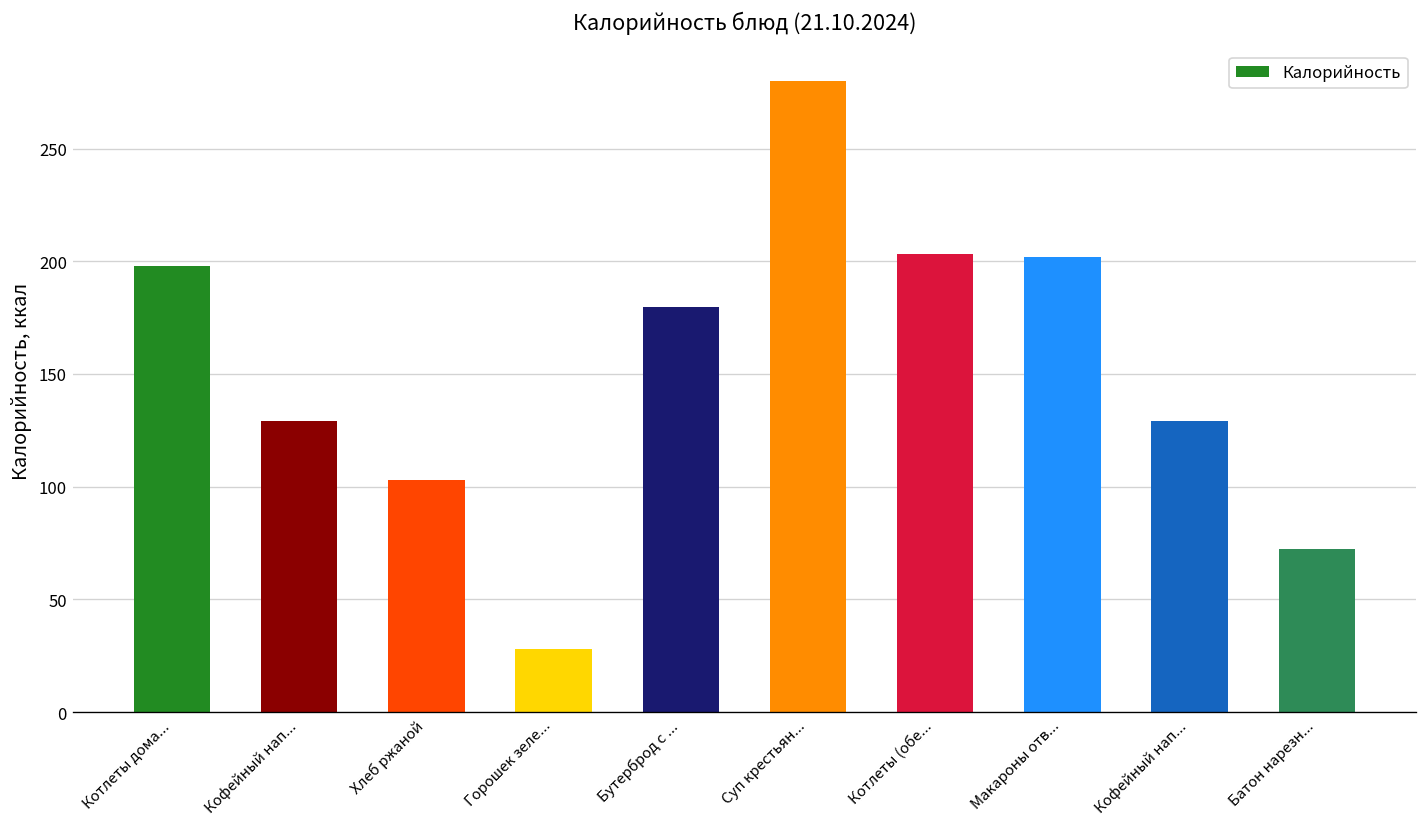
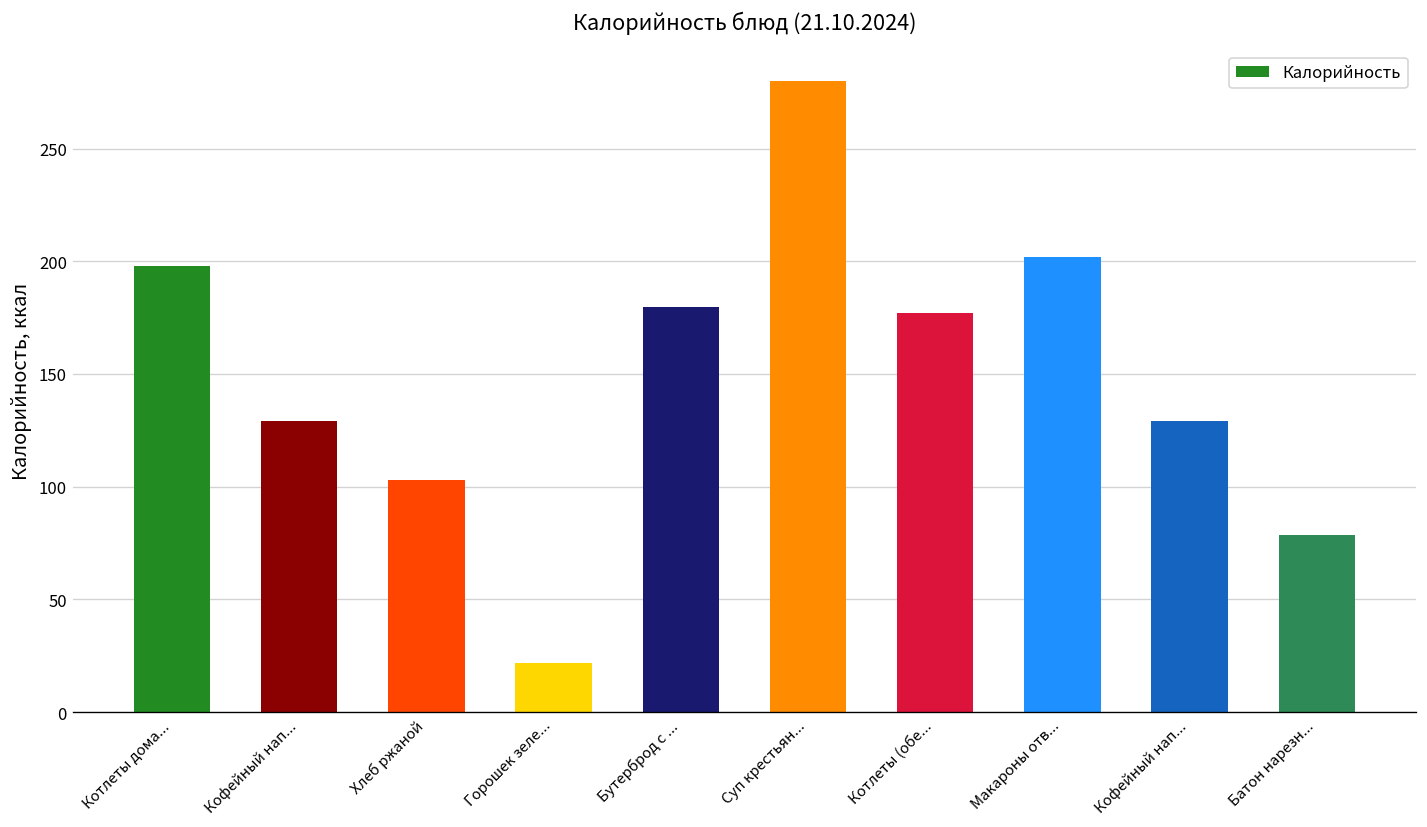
  {
    "Котлеты дома...": 198,
    "Хлеб ржаной": 103,
-   "Горошек зеле...": 28,
+   "Горошек зеле...": 22,
    "Бутерброд с ...": 180,
    "Суп крестьян...": 280,
-   "Котлеты (обе...": 203,
+   "Котлеты (обе...": 177,
    "Макароны отв...": 202,
-   "Батон нарезн...": 72
+   "Батон нарезн...": 79
  }
